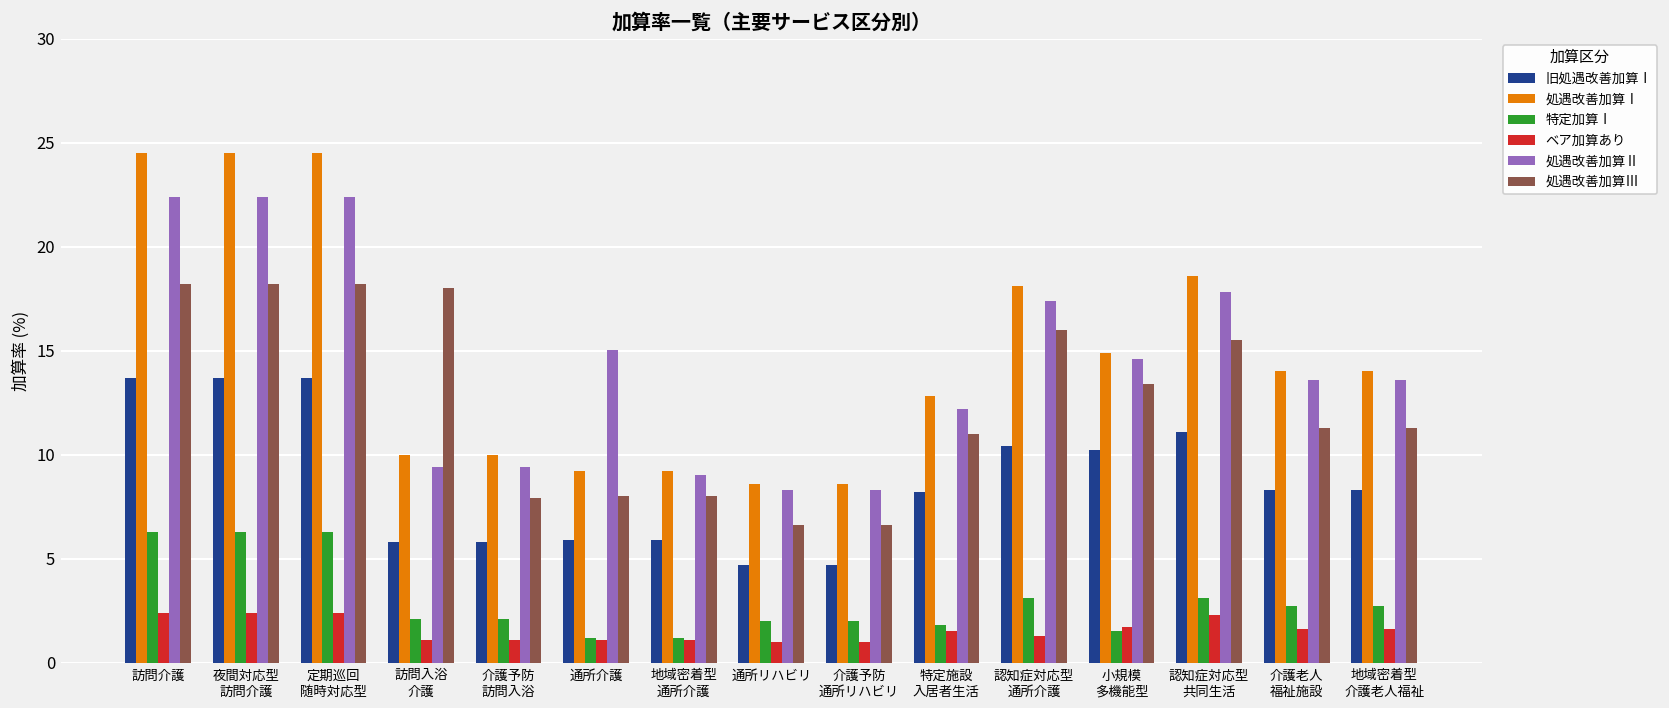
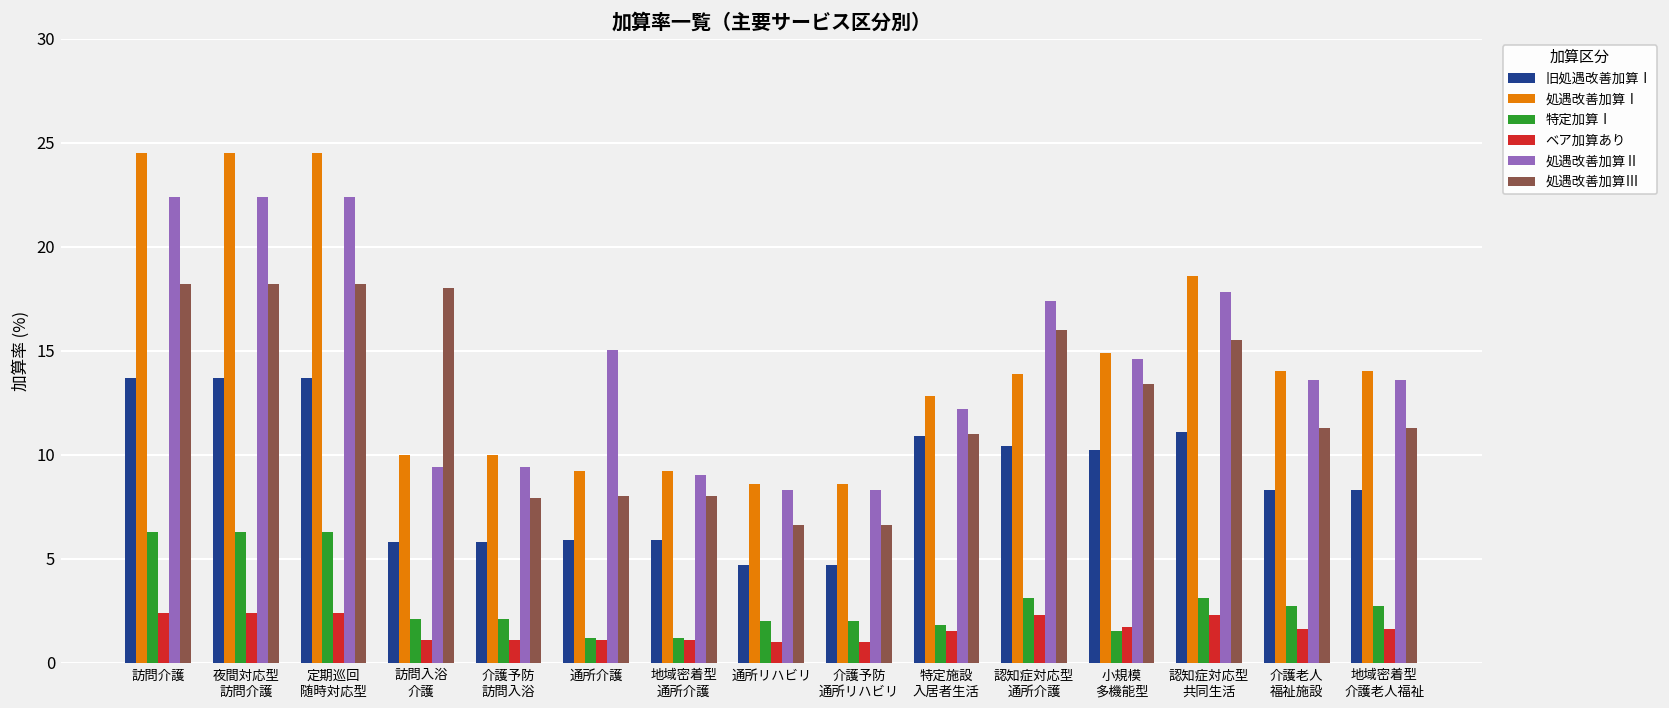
  {
    "旧処遇改善加算Ⅰ": {
      "訪問介護": 13.7,
      "夜間対応型 訪問介護": 13.7,
      "定期巡回 随時対応型": 13.7,
      "訪問入浴 介護": 5.8,
      "介護予防 訪問入浴": 5.8,
      "通所介護": 5.9,
      "地域密着型 通所介護": 5.9,
      "通所リハビリ": 4.7,
      "介護予防 通所リハビリ": 4.7,
-     "特定施設 入居者生活": 8.2,
+     "特定施設 入居者生活": 10.9,
      "認知症対応型 通所介護": 10.4,
      "小規模 多機能型": 10.2,
      "認知症対応型 共同生活": 11.1,
      "介護老人 福祉施設": 8.3,
      "地域密着型 介護老人福祉": 8.3
    },
    "処遇改善加算Ⅰ": {
      "訪問介護": 24.5,
      "夜間対応型 訪問介護": 24.5,
      "定期巡回 随時対応型": 24.5,
      "訪問入浴 介護": 10.0,
      "介護予防 訪問入浴": 10.0,
      "通所介護": 9.2,
      "地域密着型 通所介護": 9.2,
      "通所リハビリ": 8.6,
      "介護予防 通所リハビリ": 8.6,
      "特定施設 入居者生活": 12.8,
-     "認知症対応型 通所介護": 18.1,
+     "認知症対応型 通所介護": 13.9,
      "小規模 多機能型": 14.9,
      "認知症対応型 共同生活": 18.6,
      "介護老人 福祉施設": 14.0,
      "地域密着型 介護老人福祉": 14.0
    },
    "特定加算Ⅰ": {
      "訪問介護": 6.3,
      "夜間対応型 訪問介護": 6.3,
      "定期巡回 随時対応型": 6.3,
      "訪問入浴 介護": 2.1,
      "介護予防 訪問入浴": 2.1,
      "通所介護": 1.2,
      "地域密着型 通所介護": 1.2,
      "通所リハビリ": 2.0,
      "介護予防 通所リハビリ": 2.0,
      "特定施設 入居者生活": 1.8,
      "認知症対応型 通所介護": 3.1,
      "小規模 多機能型": 1.5,
      "認知症対応型 共同生活": 3.1,
      "介護老人 福祉施設": 2.7,
      "地域密着型 介護老人福祉": 2.7
    },
    "ベア加算あり": {
      "訪問介護": 2.4,
      "夜間対応型 訪問介護": 2.4,
      "定期巡回 随時対応型": 2.4,
      "訪問入浴 介護": 1.1,
      "介護予防 訪問入浴": 1.1,
      "通所介護": 1.1,
      "地域密着型 通所介護": 1.1,
      "通所リハビリ": 1.0,
      "介護予防 通所リハビリ": 1.0,
      "特定施設 入居者生活": 1.5,
-     "認知症対応型 通所介護": 1.3,
+     "認知症対応型 通所介護": 2.3,
      "小規模 多機能型": 1.7,
      "認知症対応型 共同生活": 2.3,
      "介護老人 福祉施設": 1.6,
      "地域密着型 介護老人福祉": 1.6
    },
    "処遇改善加算Ⅱ": {
      "訪問介護": 22.4,
      "夜間対応型 訪問介護": 22.4,
      "定期巡回 随時対応型": 22.4,
      "訪問入浴 介護": 9.4,
      "介護予防 訪問入浴": 9.4,
      "通所介護": 15.0,
      "地域密着型 通所介護": 9.0,
      "通所リハビリ": 8.3,
      "介護予防 通所リハビリ": 8.3,
      "特定施設 入居者生活": 12.2,
      "認知症対応型 通所介護": 17.4,
      "小規模 多機能型": 14.6,
      "認知症対応型 共同生活": 17.8,
      "介護老人 福祉施設": 13.6,
      "地域密着型 介護老人福祉": 13.6
    },
    "処遇改善加算Ⅲ": {
      "訪問介護": 18.2,
      "夜間対応型 訪問介護": 18.2,
      "定期巡回 随時対応型": 18.2,
      "訪問入浴 介護": 18.0,
      "介護予防 訪問入浴": 7.9,
      "通所介護": 8.0,
      "地域密着型 通所介護": 8.0,
      "通所リハビリ": 6.6,
      "介護予防 通所リハビリ": 6.6,
      "特定施設 入居者生活": 11.0,
      "認知症対応型 通所介護": 16.0,
      "小規模 多機能型": 13.4,
      "認知症対応型 共同生活": 15.5,
      "介護老人 福祉施設": 11.3,
      "地域密着型 介護老人福祉": 11.3
    }
  }
